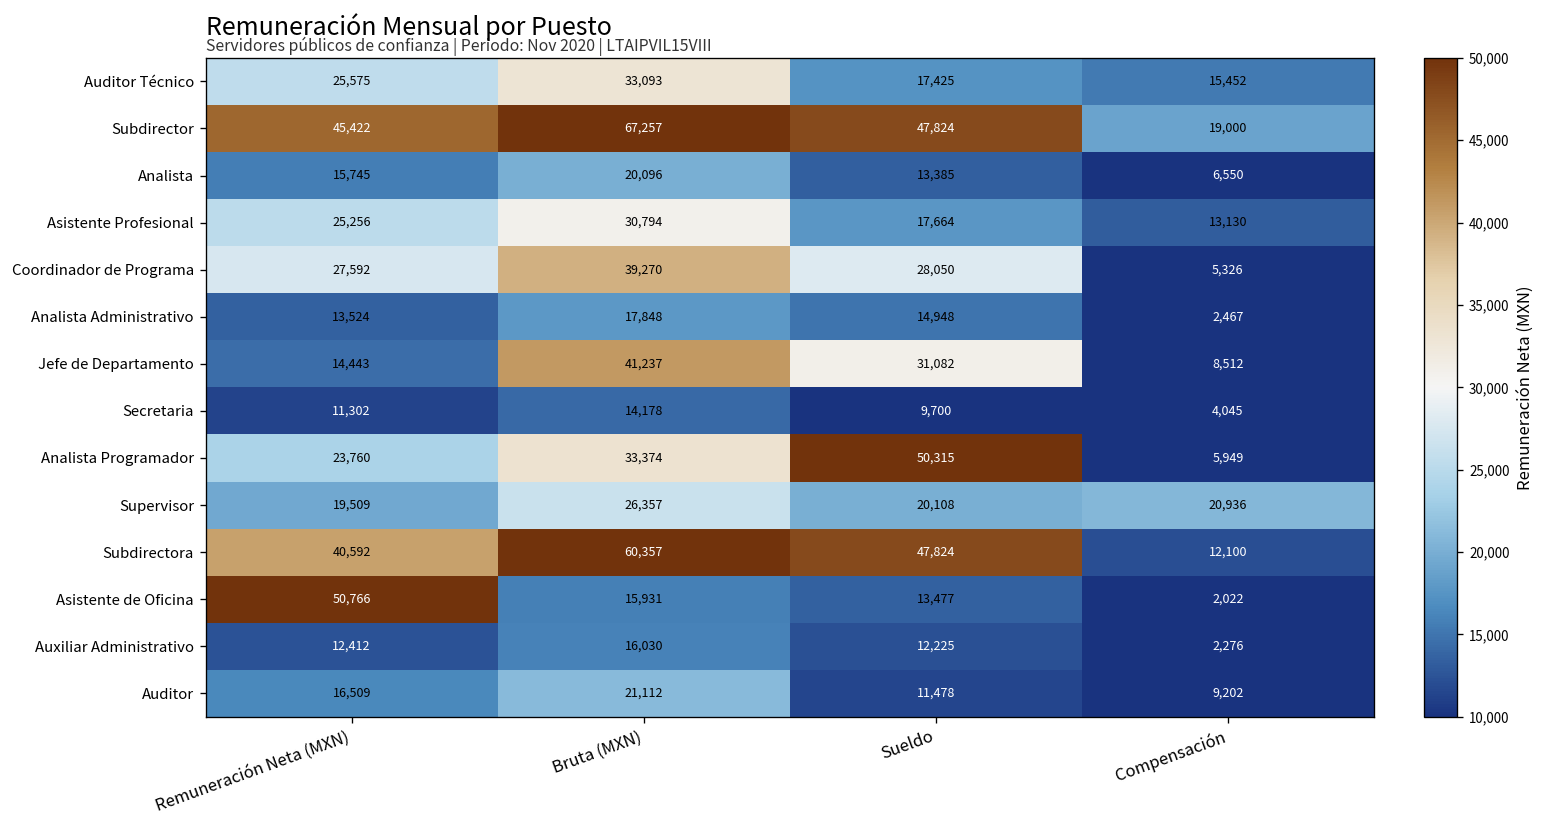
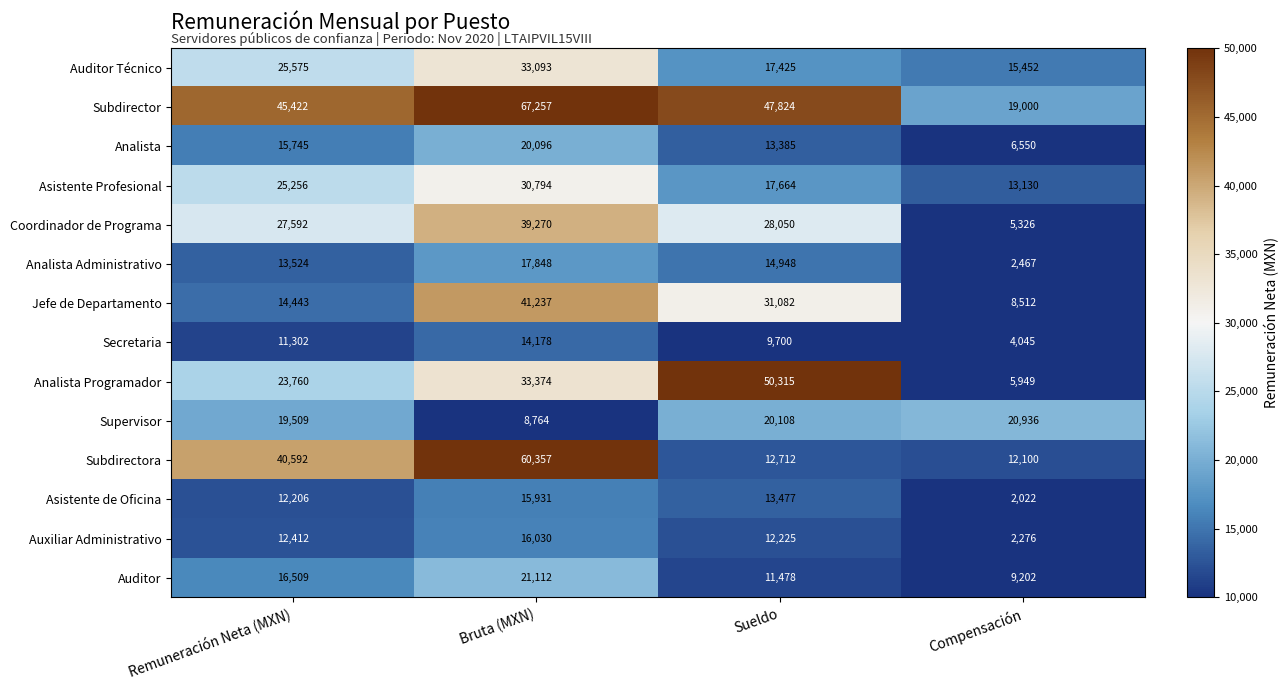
  {
    "Auditor Técnico": {
      "Remuneración Neta (MXN)": "25,575",
      "Bruta (MXN)": "33,093",
      "Sueldo": "17,425",
      "Compensación": "15,452"
    },
    "Subdirector": {
      "Remuneración Neta (MXN)": "45,422",
      "Bruta (MXN)": "67,257",
      "Sueldo": "47,824",
      "Compensación": "19,000"
    },
    "Analista": {
      "Remuneración Neta (MXN)": "15,745",
      "Bruta (MXN)": "20,096",
      "Sueldo": "13,385",
      "Compensación": "6,550"
    },
    "Asistente Profesional": {
      "Remuneración Neta (MXN)": "25,256",
      "Bruta (MXN)": "30,794",
      "Sueldo": "17,664",
      "Compensación": "13,130"
    },
    "Coordinador de Programa": {
      "Remuneración Neta (MXN)": "27,592",
      "Bruta (MXN)": "39,270",
      "Sueldo": "28,050",
      "Compensación": "5,326"
    },
    "Analista Administrativo": {
      "Remuneración Neta (MXN)": "13,524",
      "Bruta (MXN)": "17,848",
      "Sueldo": "14,948",
      "Compensación": "2,467"
    },
    "Jefe de Departamento": {
      "Remuneración Neta (MXN)": "14,443",
      "Bruta (MXN)": "41,237",
      "Sueldo": "31,082",
      "Compensación": "8,512"
    },
    "Secretaria": {
      "Remuneración Neta (MXN)": "11,302",
      "Bruta (MXN)": "14,178",
      "Sueldo": "9,700",
      "Compensación": "4,045"
    },
    "Analista Programador": {
      "Remuneración Neta (MXN)": "23,760",
      "Bruta (MXN)": "33,374",
      "Sueldo": "50,315",
      "Compensación": "5,949"
    },
    "Supervisor": {
      "Remuneración Neta (MXN)": "19,509",
-     "Bruta (MXN)": "26,357",
+     "Bruta (MXN)": "8,764",
      "Sueldo": "20,108",
      "Compensación": "20,936"
    },
    "Subdirectora": {
      "Remuneración Neta (MXN)": "40,592",
      "Bruta (MXN)": "60,357",
-     "Sueldo": "47,824",
+     "Sueldo": "12,712",
      "Compensación": "12,100"
    },
    "Asistente de Oficina": {
-     "Remuneración Neta (MXN)": "50,766",
+     "Remuneración Neta (MXN)": "12,206",
      "Bruta (MXN)": "15,931",
      "Sueldo": "13,477",
      "Compensación": "2,022"
    },
    "Auxiliar Administrativo": {
      "Remuneración Neta (MXN)": "12,412",
      "Bruta (MXN)": "16,030",
      "Sueldo": "12,225",
      "Compensación": "2,276"
    },
    "Auditor": {
      "Remuneración Neta (MXN)": "16,509",
      "Bruta (MXN)": "21,112",
      "Sueldo": "11,478",
      "Compensación": "9,202"
    }
  }
